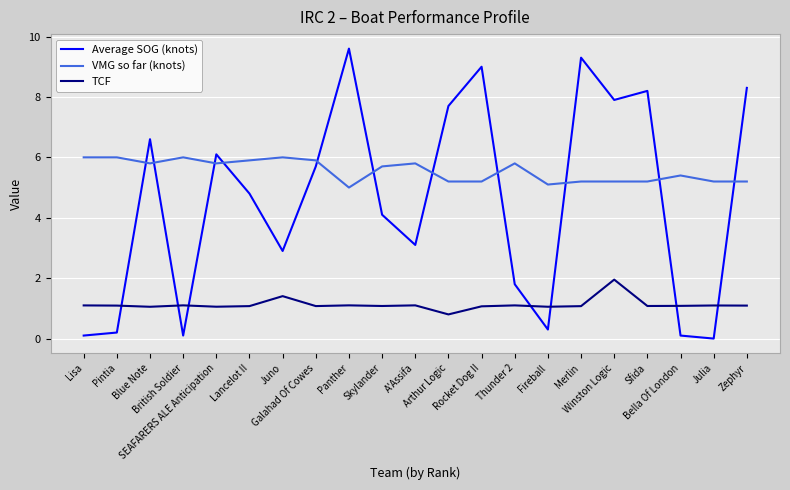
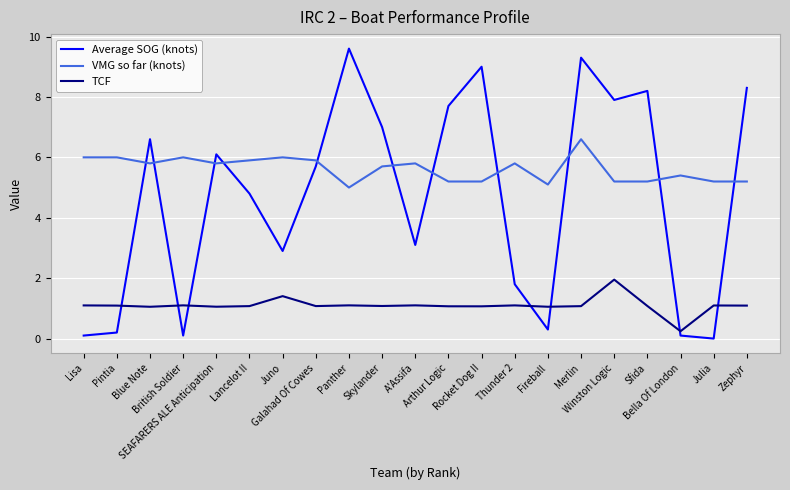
  {
    "Average SOG (knots)": {
      "Lisa": 0.1,
      "Pintia": 0.2,
      "Blue Note": 6.6,
      "British Soldier": 0.1,
      "SEAFARERS ALE Anticipation": 6.1,
      "Lancelot II": 4.8,
      "Juno": 2.9,
      "Galahad Of Cowes": 5.7,
      "Panther": 9.6,
-     "Skylander": 4.1,
+     "Skylander": 7.0,
      "A'Assifa": 3.1,
      "Arthur Logic": 7.7,
      "Rocket Dog II": 9.0,
      "Thunder 2": 1.8,
      "Fireball": 0.3,
      "Merlin": 9.3,
      "Winston Logic": 7.9,
      "Sfida": 8.2,
      "Bella Of London": 0.1,
      "Julia": 0.0,
      "Zephyr": 8.3
    },
    "VMG so far (knots)": {
      "Lisa": 6.0,
      "Pintia": 6.0,
      "Blue Note": 5.8,
      "British Soldier": 6.0,
      "SEAFARERS ALE Anticipation": 5.8,
      "Lancelot II": 5.9,
      "Juno": 6.0,
      "Galahad Of Cowes": 5.9,
      "Panther": 5.0,
      "Skylander": 5.7,
      "A'Assifa": 5.8,
      "Arthur Logic": 5.2,
      "Rocket Dog II": 5.2,
      "Thunder 2": 5.8,
      "Fireball": 5.1,
-     "Merlin": 5.2,
+     "Merlin": 6.6,
      "Winston Logic": 5.2,
      "Sfida": 5.2,
      "Bella Of London": 5.4,
      "Julia": 5.2,
      "Zephyr": 5.2
    },
    "TCF": {
      "Lisa": 1.1,
      "Pintia": 1.1,
      "Blue Note": 1.1,
      "British Soldier": 1.1,
      "SEAFARERS ALE Anticipation": 1.1,
      "Lancelot II": 1.1,
      "Juno": 1.4,
      "Galahad Of Cowes": 1.1,
      "Panther": 1.1,
      "Skylander": 1.1,
      "A'Assifa": 1.1,
-     "Arthur Logic": 0.8,
+     "Arthur Logic": 1.1,
      "Rocket Dog II": 1.1,
      "Thunder 2": 1.1,
      "Fireball": 1.1,
      "Merlin": 1.1,
      "Winston Logic": 2.0,
      "Sfida": 1.1,
-     "Bella Of London": 1.1,
+     "Bella Of London": 0.2,
      "Julia": 1.1,
      "Zephyr": 1.1
    }
  }
